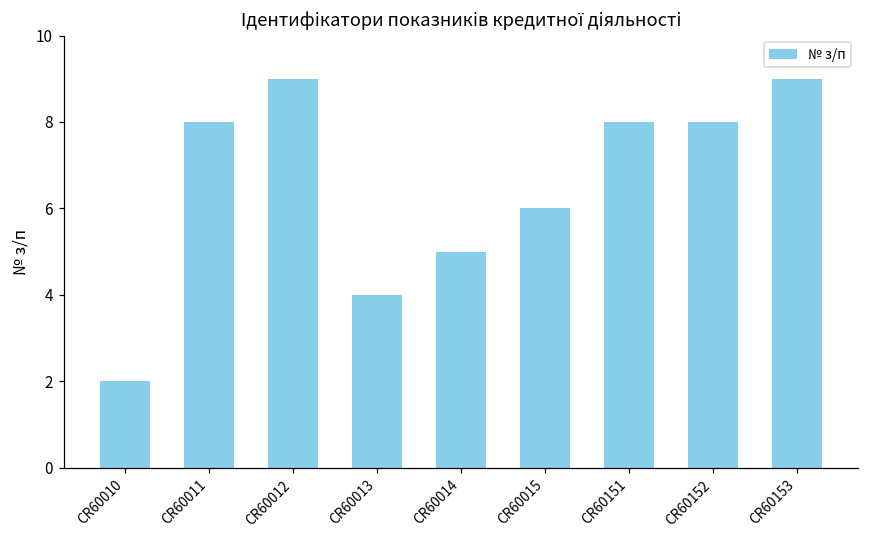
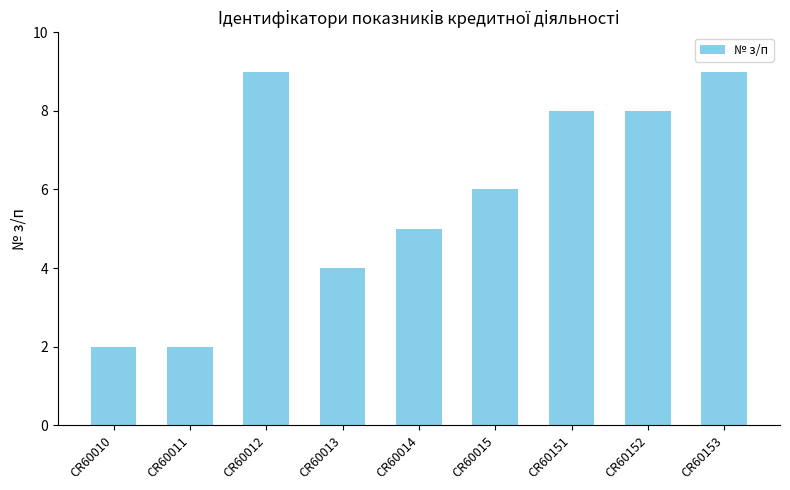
  {
    "CR60010": 2,
-   "CR60011": 8,
+   "CR60011": 2,
    "CR60012": 9,
    "CR60013": 4,
    "CR60014": 5,
    "CR60015": 6,
    "CR60151": 8,
    "CR60152": 8,
    "CR60153": 9
  }
